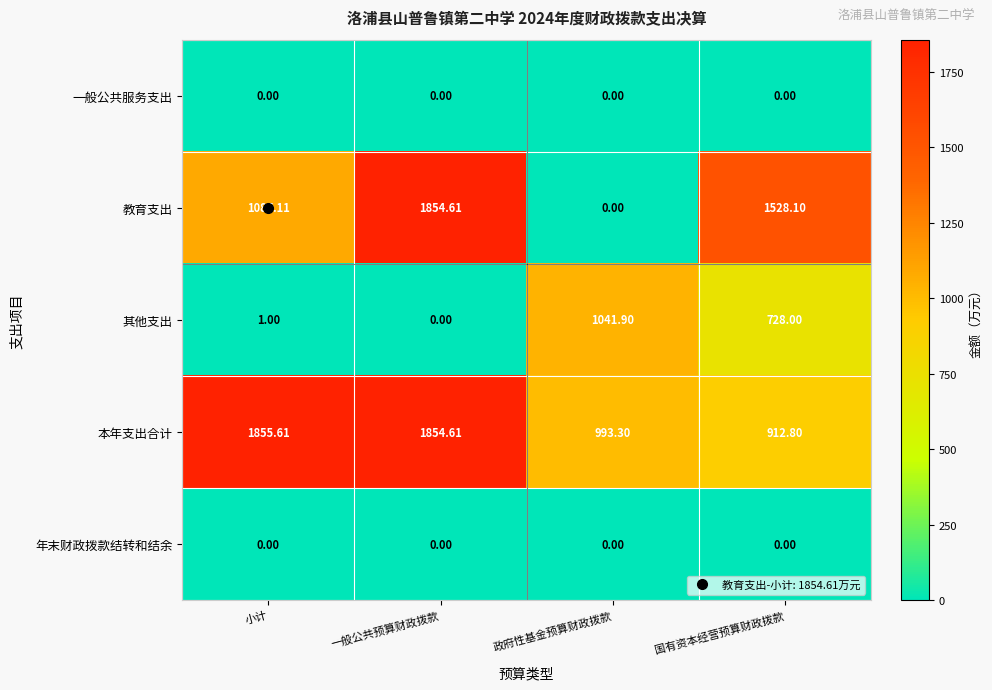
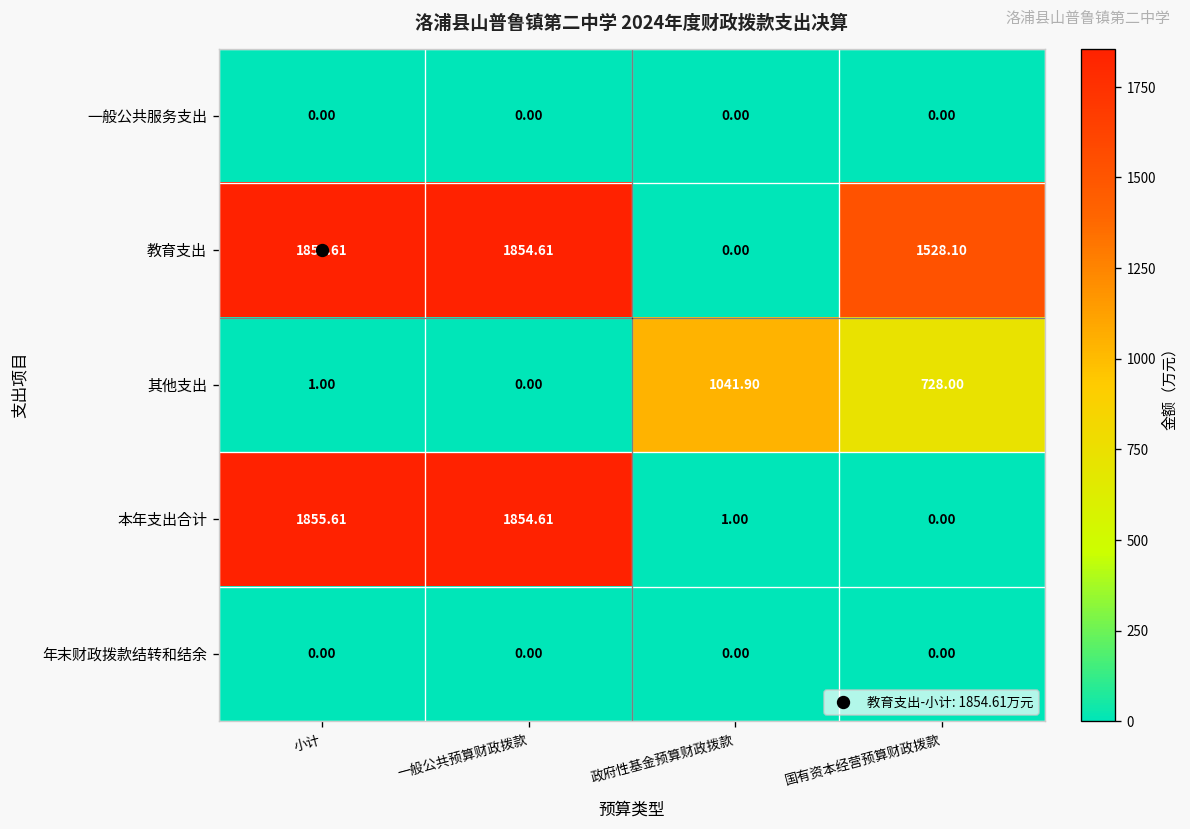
  {
    "一般公共服务支出": {
      "小计": 0.00,
      "一般公共预算财政拨款": 0.00,
      "政府性基金预算财政拨款": 0.00,
      "国有资本经营预算财政拨款": 0.00
    },
    "教育支出": {
-     "小计": 1087.11,
+     "小计": 1854.61,
      "一般公共预算财政拨款": 1854.61,
      "政府性基金预算财政拨款": 0.00,
      "国有资本经营预算财政拨款": 1528.10
    },
    "其他支出": {
      "小计": 1.00,
      "一般公共预算财政拨款": 0.00,
      "政府性基金预算财政拨款": 1041.90,
      "国有资本经营预算财政拨款": 728.00
    },
    "本年支出合计": {
      "小计": 1855.61,
      "一般公共预算财政拨款": 1854.61,
-     "政府性基金预算财政拨款": 993.30,
-     "国有资本经营预算财政拨款": 912.80
+     "政府性基金预算财政拨款": 1.00,
+     "国有资本经营预算财政拨款": 0.00
    },
    "年末财政拨款结转和结余": {
      "小计": 0.00,
      "一般公共预算财政拨款": 0.00,
      "政府性基金预算财政拨款": 0.00,
      "国有资本经营预算财政拨款": 0.00
    }
  }
